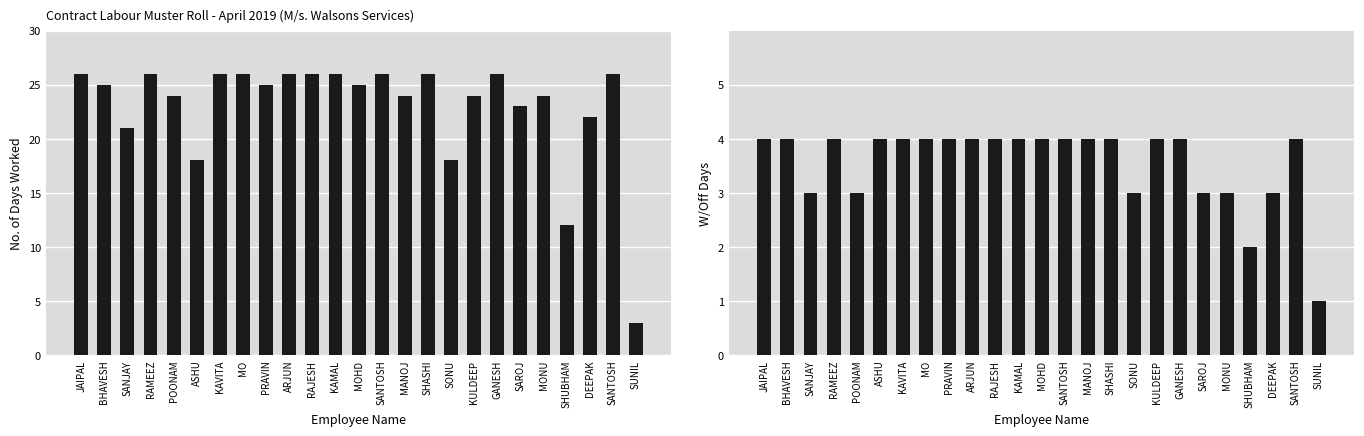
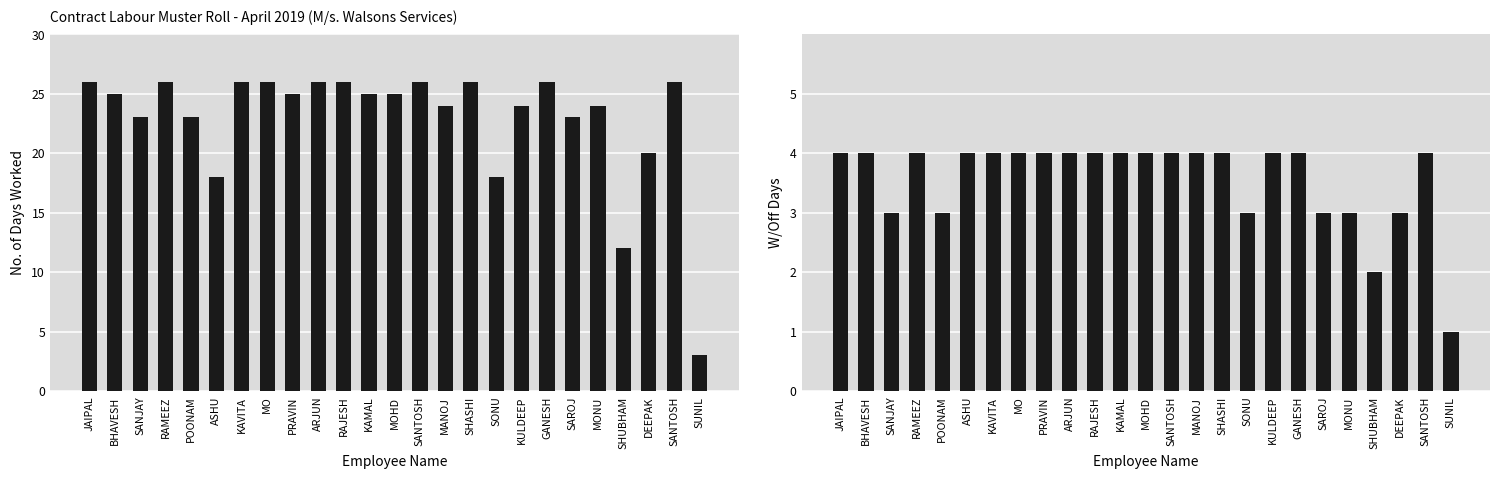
  {
    "Contract Labour Muster Roll - April 2019 (M/s. Walsons Services)": {
      "JAIPAL": 26,
      "BHAVESH": 25,
-     "SANJAY": 21,
+     "SANJAY": 23,
      "RAMEEZ": 26,
-     "POONAM": 24,
+     "POONAM": 23,
      "ASHU": 18,
      "KAVITA": 26,
      "MO": 26,
      "PRAVIN": 25,
      "ARJUN": 26,
      "RAJESH": 26,
-     "KAMAL": 26,
+     "KAMAL": 25,
      "MOHD": 25,
      "MANOJ": 24,
      "SHASHI": 26,
      "SONU": 18,
      "KULDEEP": 24,
      "GANESH": 26,
      "SAROJ": 23,
      "MONU": 24,
      "SHUBHAM": 12,
-     "DEEPAK": 22,
+     "DEEPAK": 20,
      "SUNIL": 3
    }
  }
